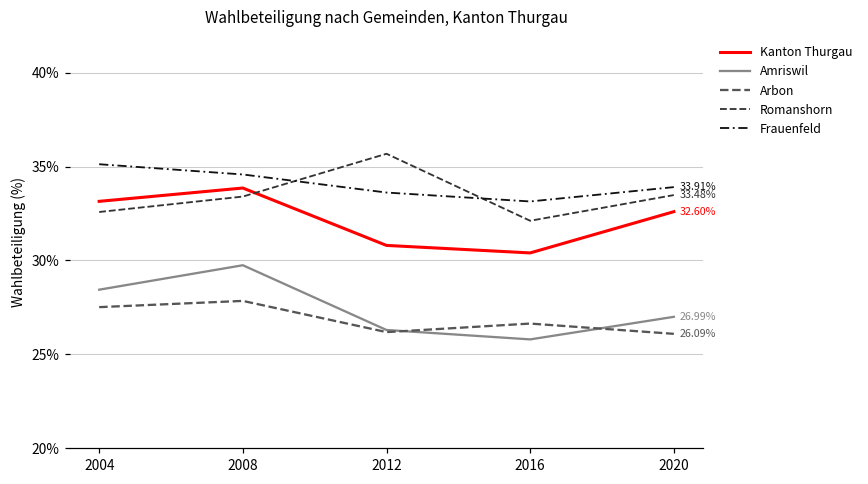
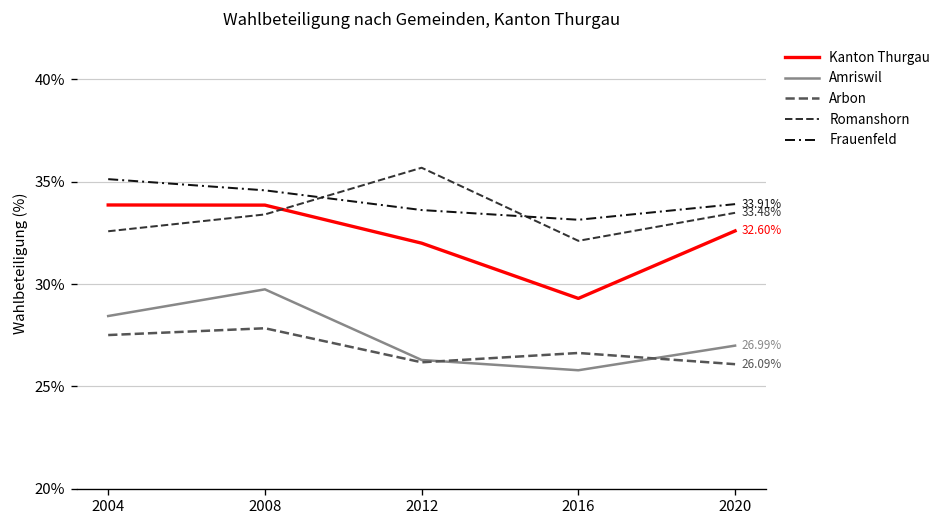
  {
    "Kanton Thurgau": {
-     "2004": "33.1%",
+     "2004": "33.9%",
      "2008": "33.9%",
-     "2012": "30.8%",
-     "2016": "30.4%"
+     "2012": "32.0%",
+     "2016": "29.3%"
    },
    "Amriswil": {
      "2020": "26.99%"
    }
  }
